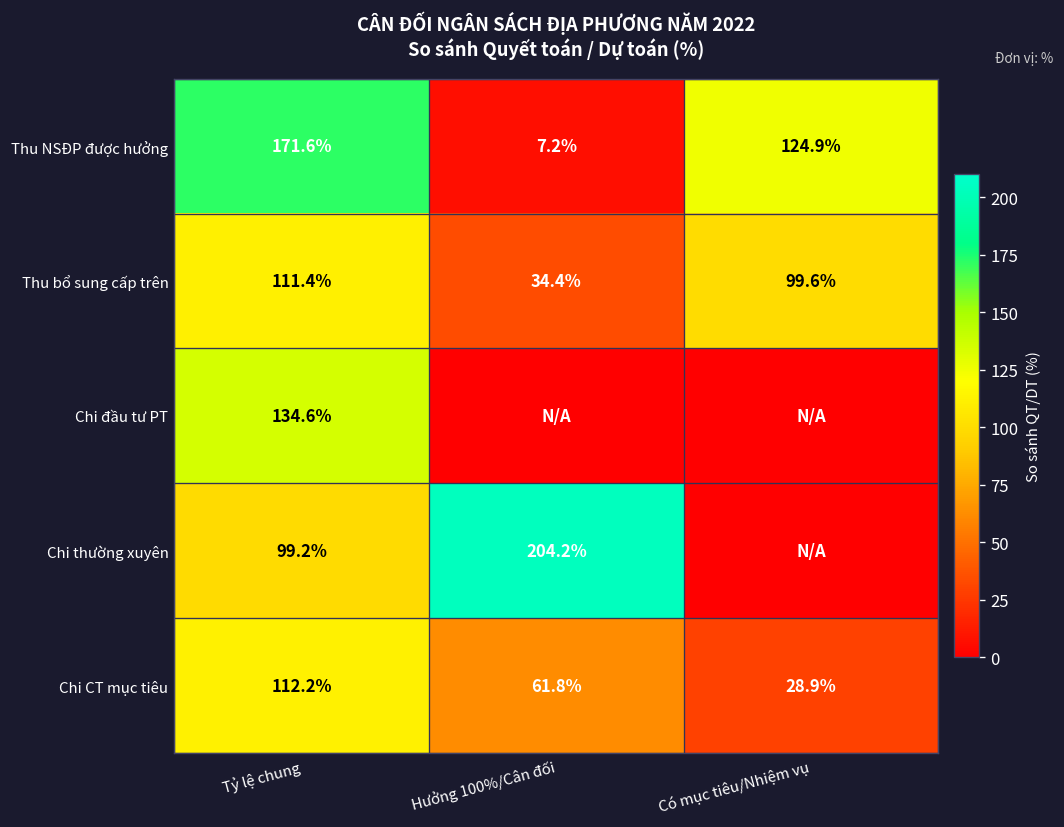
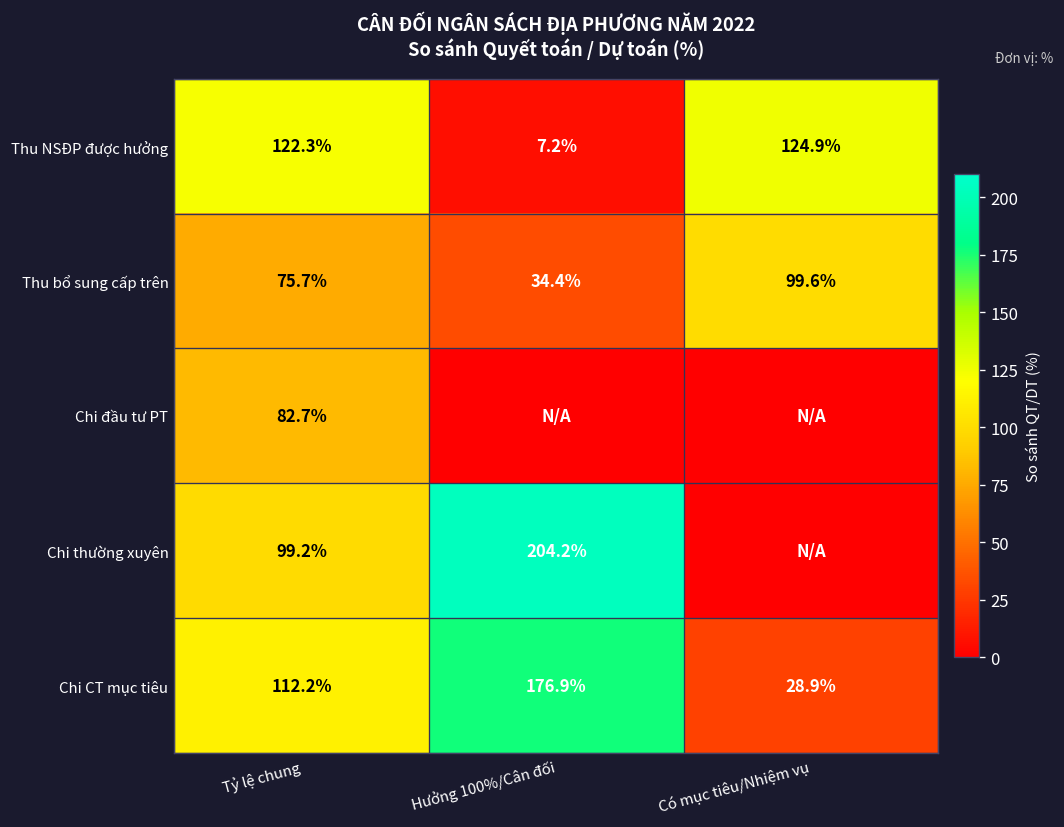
  {
    "Thu NSĐP được hưởng": {
-     "Tỷ lệ chung": "171.6%",
+     "Tỷ lệ chung": "122.3%",
      "Hưởng 100%/Cân đối": "7.2%",
      "Có mục tiêu/Nhiệm vụ": "124.9%"
    },
    "Thu bổ sung cấp trên": {
-     "Tỷ lệ chung": "111.4%",
+     "Tỷ lệ chung": "75.7%",
      "Hưởng 100%/Cân đối": "34.4%",
      "Có mục tiêu/Nhiệm vụ": "99.6%"
    },
    "Chi đầu tư PT": {
-     "Tỷ lệ chung": "134.6%"
+     "Tỷ lệ chung": "82.7%"
    },
    "Chi thường xuyên": {
      "Tỷ lệ chung": "99.2%",
      "Hưởng 100%/Cân đối": "204.2%"
    },
    "Chi CT mục tiêu": {
      "Tỷ lệ chung": "112.2%",
-     "Hưởng 100%/Cân đối": "61.8%",
+     "Hưởng 100%/Cân đối": "176.9%",
      "Có mục tiêu/Nhiệm vụ": "28.9%"
    }
  }
